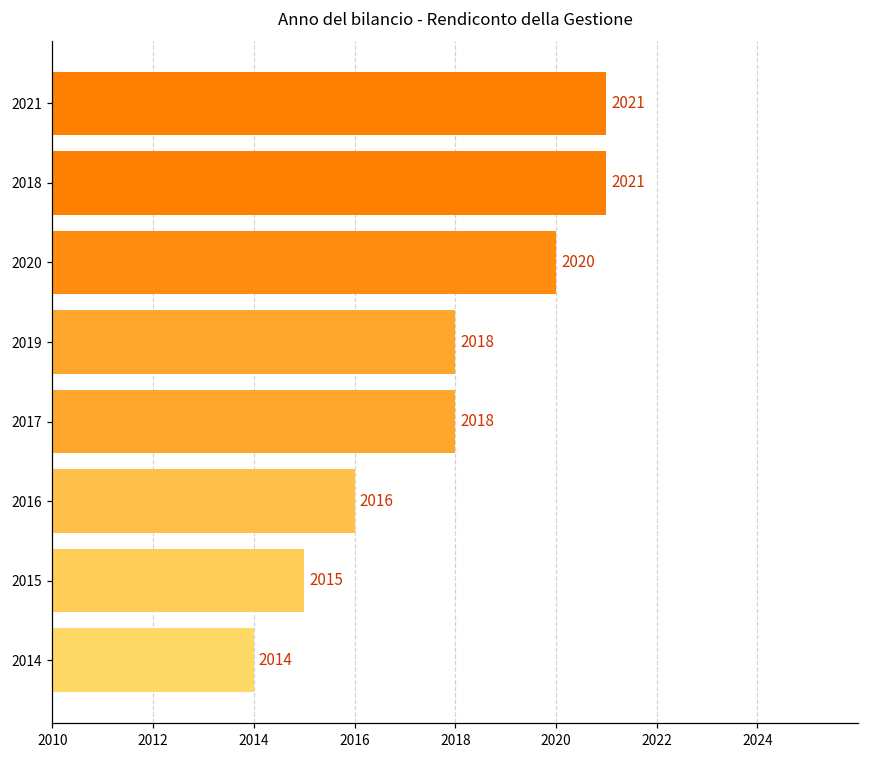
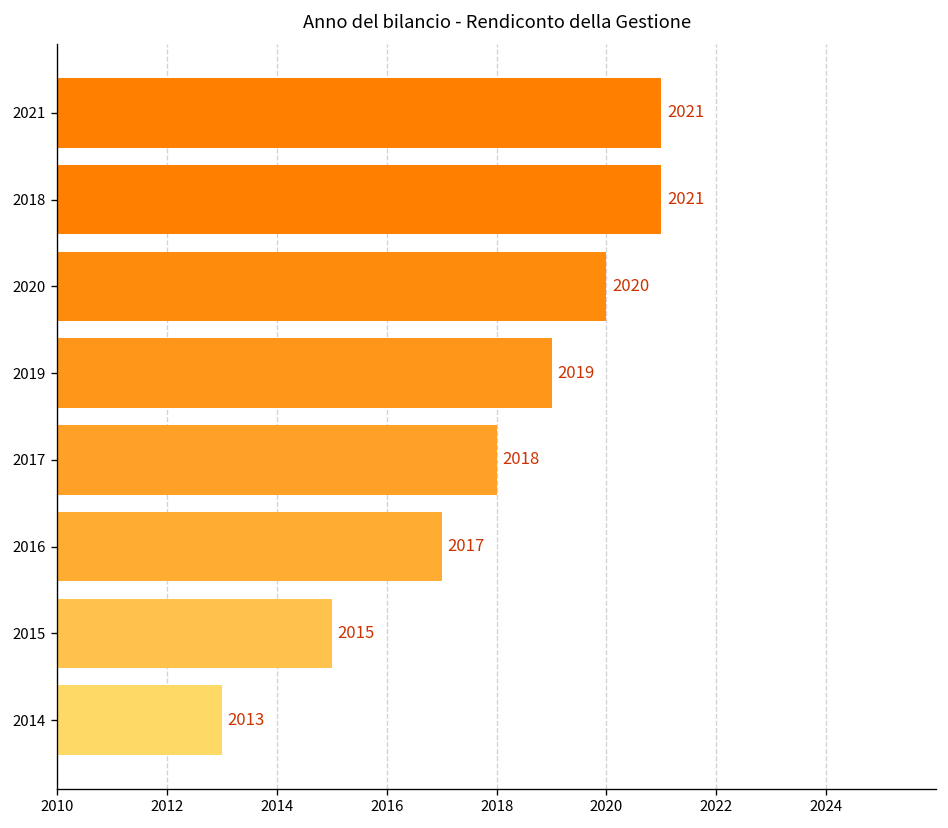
  {
    "2021": 2021,
    "2018": 2021,
    "2020": 2020,
-   "2019": 2018,
+   "2019": 2019,
    "2017": 2018,
-   "2016": 2016,
+   "2016": 2017,
    "2015": 2015,
-   "2014": 2014
+   "2014": 2013
  }
